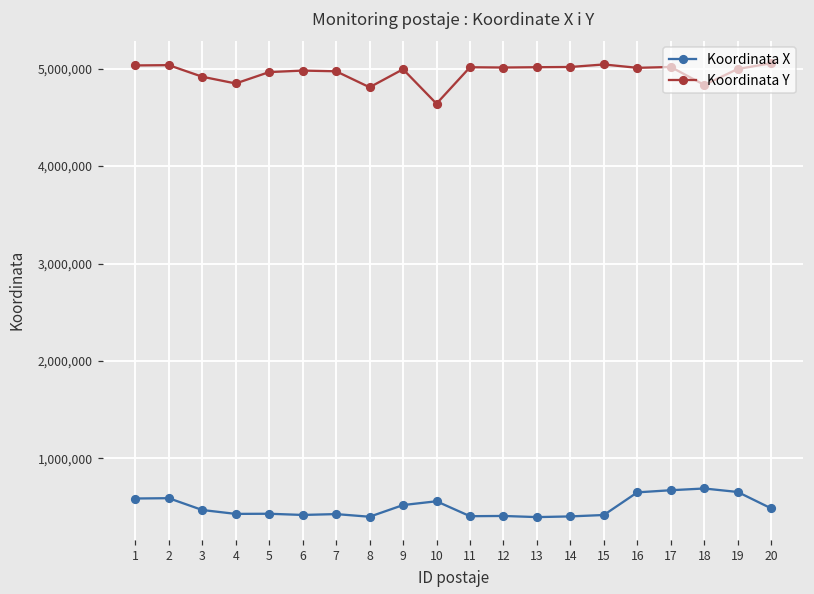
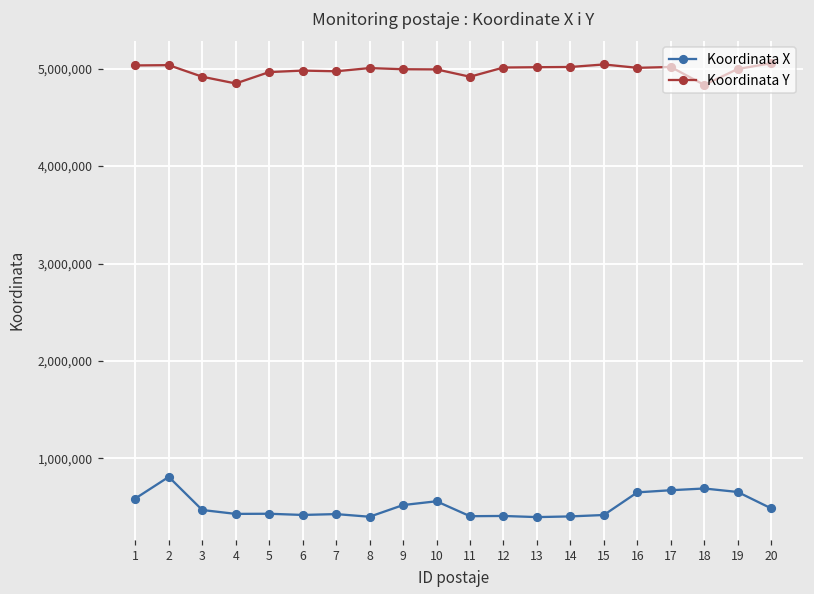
  {
    "Koordinata X": {
      "1": "600,000",
-     "2": "600,000",
+     "2": "800,000",
      "3": "500,000",
      "4": "400,000",
      "5": "400,000",
      "6": "400,000",
      "7": "400,000",
      "8": "400,000",
      "9": "500,000",
      "10": "600,000",
      "11": "400,000",
      "12": "400,000",
      "13": "400,000",
      "14": "400,000",
      "15": "400,000",
      "16": "600,000",
      "17": "700,000",
      "18": "700,000",
      "19": "700,000",
      "20": "500,000"
    },
    "Koordinata Y": {
      "1": "5,000,000",
      "2": "5,000,000",
      "3": "4,900,000",
      "4": "4,800,000",
      "5": "5,000,000",
      "6": "5,000,000",
      "7": "5,000,000",
-     "8": "4,800,000",
+     "8": "5,000,000",
      "9": "5,000,000",
-     "10": "4,600,000",
-     "11": "5,000,000",
+     "10": "5,000,000",
+     "11": "4,900,000",
      "12": "5,000,000",
      "13": "5,000,000",
      "14": "5,000,000",
      "15": "5,000,000",
      "16": "5,000,000"
    }
  }
